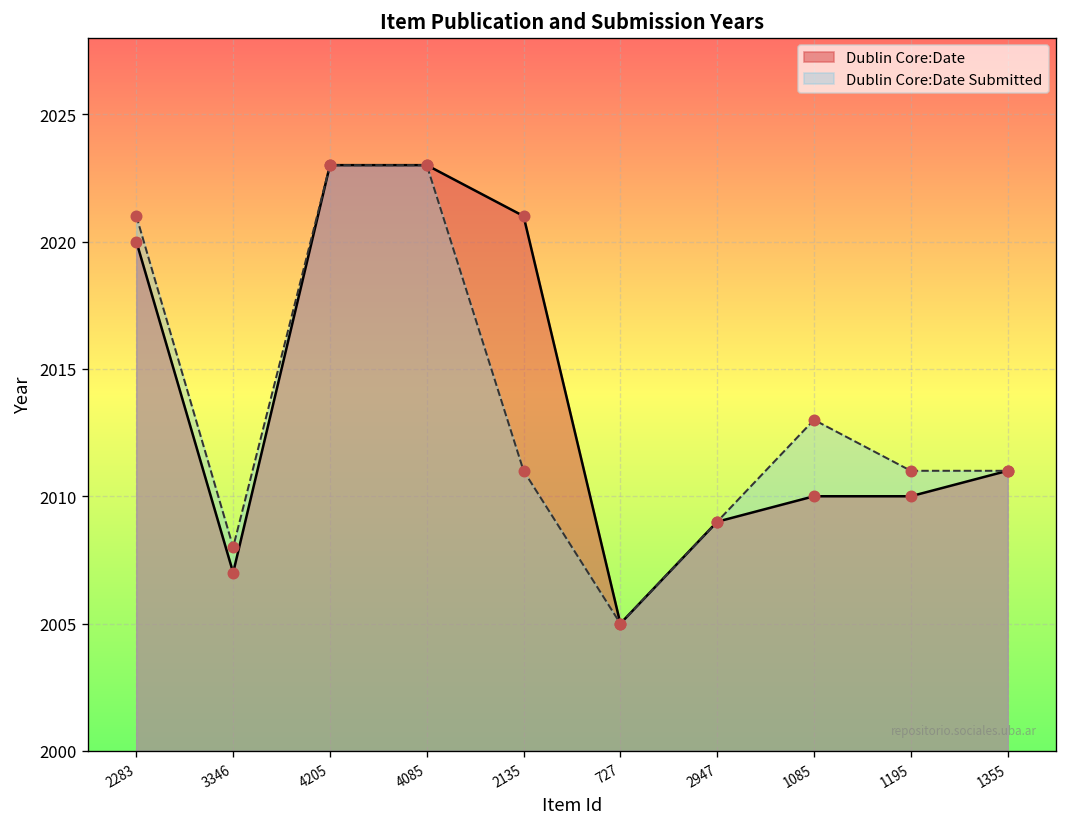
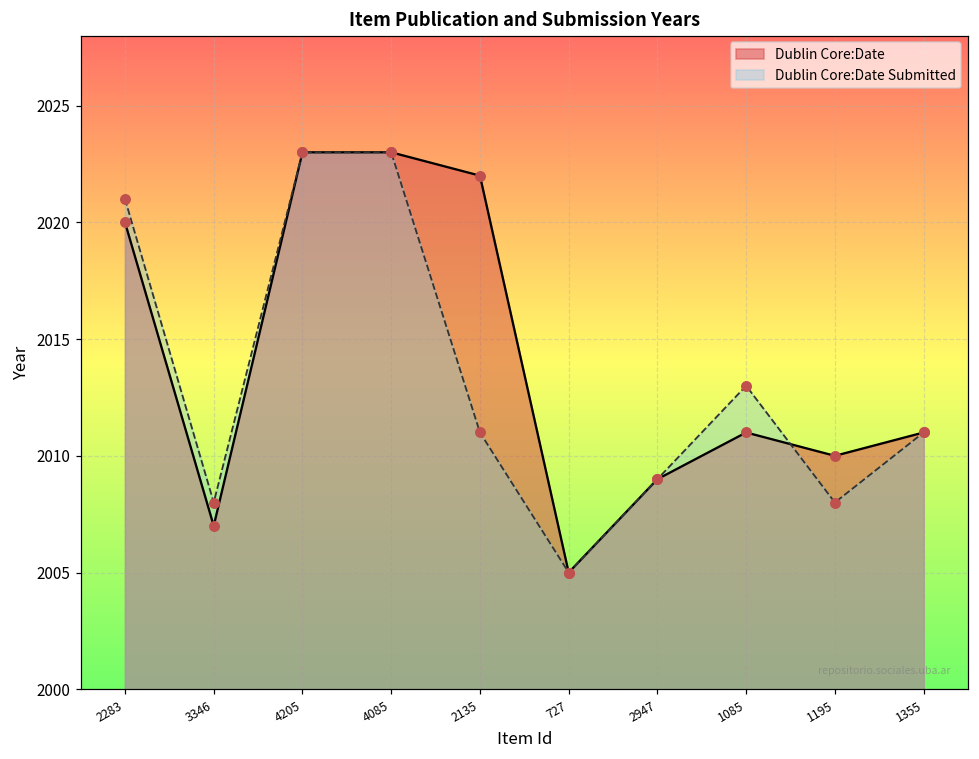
  {
    "Dublin Core:Date": {
      "2283": 2020,
      "3346": 2007,
-     "2135": 2021,
-     "1085": 2010,
+     "2135": 2022,
+     "1085": 2011,
      "1195": 2010
    },
    "Dublin Core:Date Submitted": {
      "2283": 2021,
      "3346": 2008,
      "2135": 2011,
      "1085": 2013,
-     "1195": 2011
+     "1195": 2008
    }
  }
